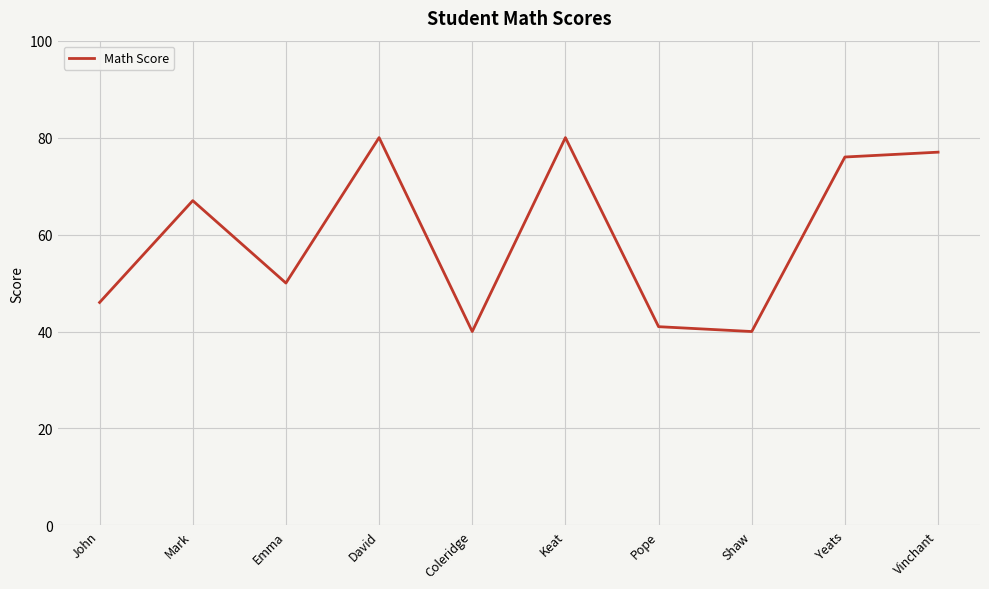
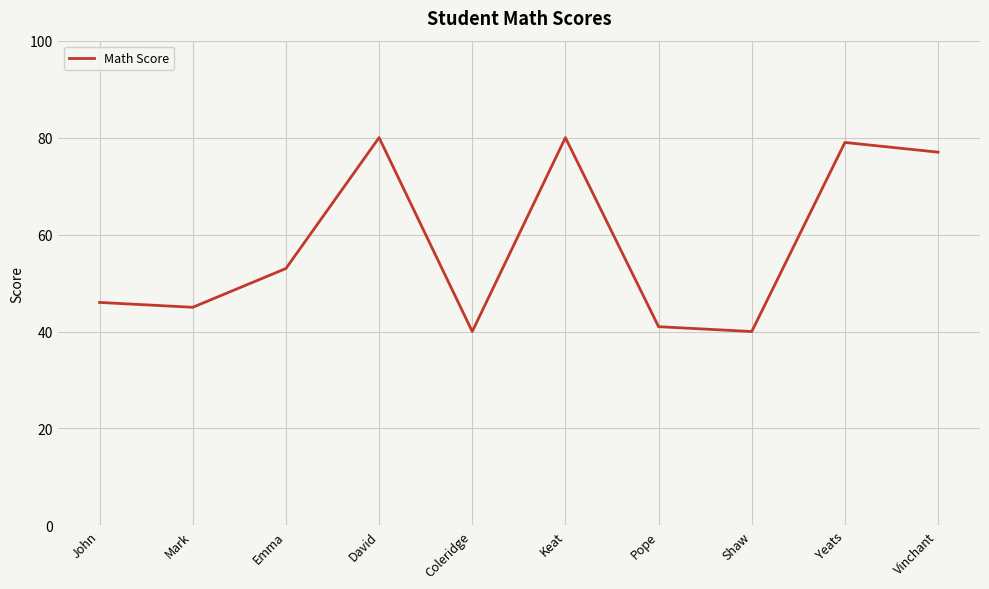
  {
    "John": 46,
-   "Mark": 67,
-   "Emma": 50,
+   "Mark": 45,
+   "Emma": 53,
    "David": 80,
    "Coleridge": 40,
    "Keat": 80,
    "Pope": 41,
    "Shaw": 40,
-   "Yeats": 76,
+   "Yeats": 79,
    "Vinchant": 77
  }
